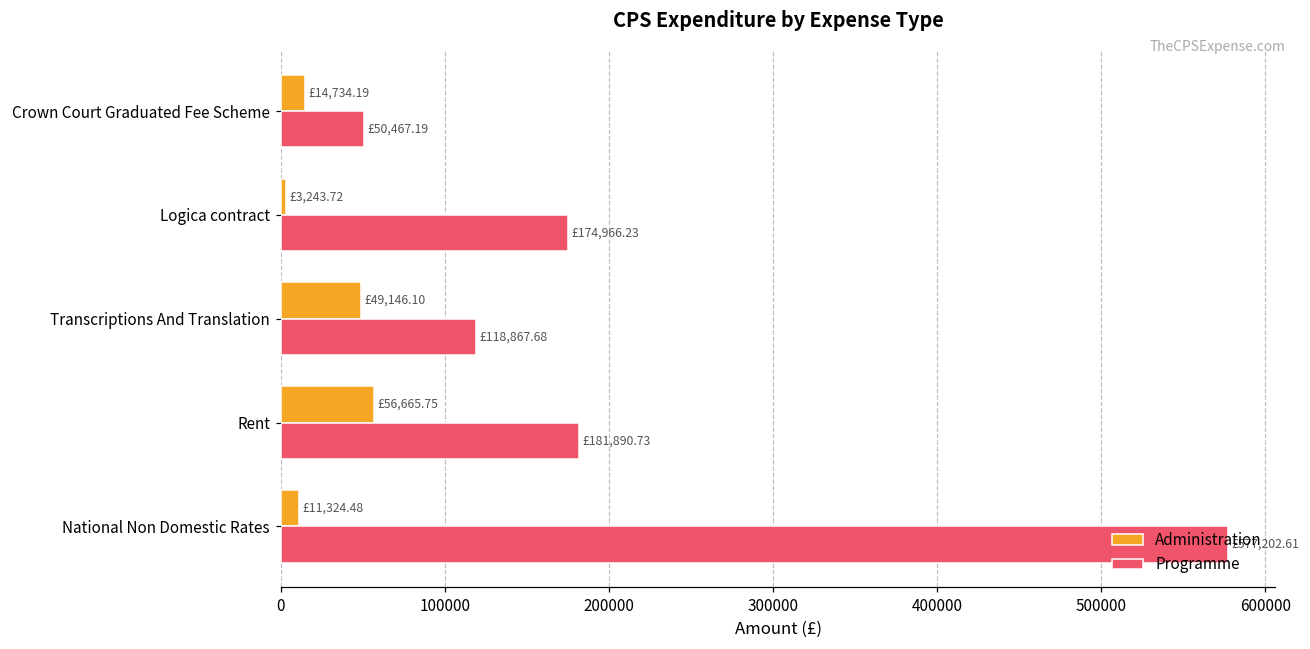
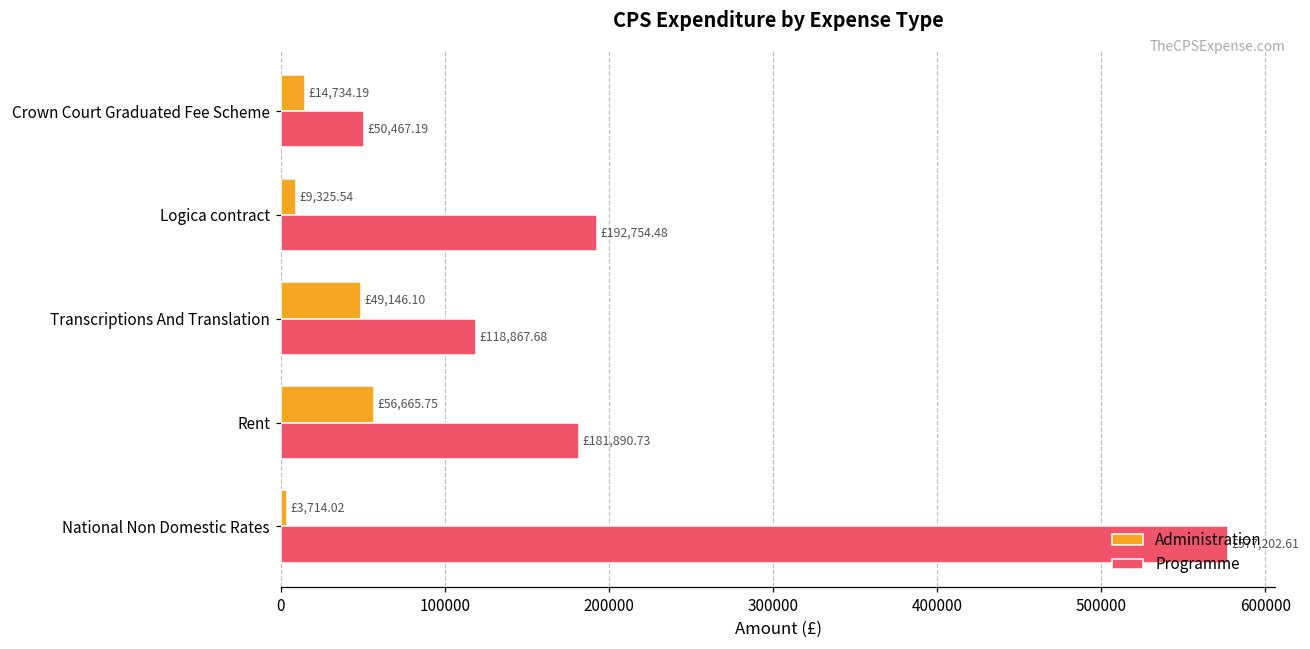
  {
    "Administration": {
      "Crown Court Graduated Fee Scheme": "£14,734.19",
-     "Logica contract": "£3,243.72",
+     "Logica contract": "£9,325.54",
      "Transcriptions And Translation": "£49,146.10",
      "Rent": "£56,665.75",
-     "National Non Domestic Rates": "£11,324.48"
+     "National Non Domestic Rates": "£3,714.02"
    },
    "Programme": {
      "Crown Court Graduated Fee Scheme": "£50,467.19",
-     "Logica contract": "£174,966.23",
+     "Logica contract": "£192,754.48",
      "Transcriptions And Translation": "£118,867.68",
      "Rent": "£181,890.73",
      "National Non Domestic Rates": "£577,202.61"
    }
  }
